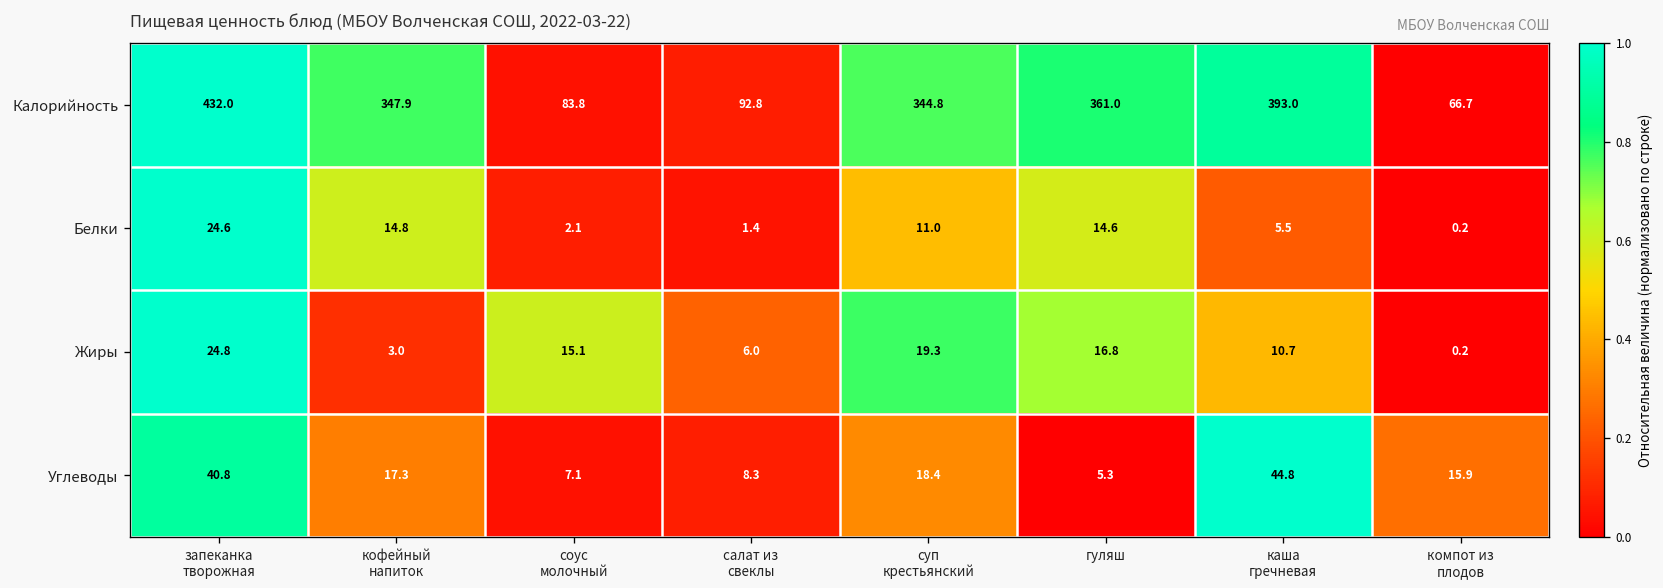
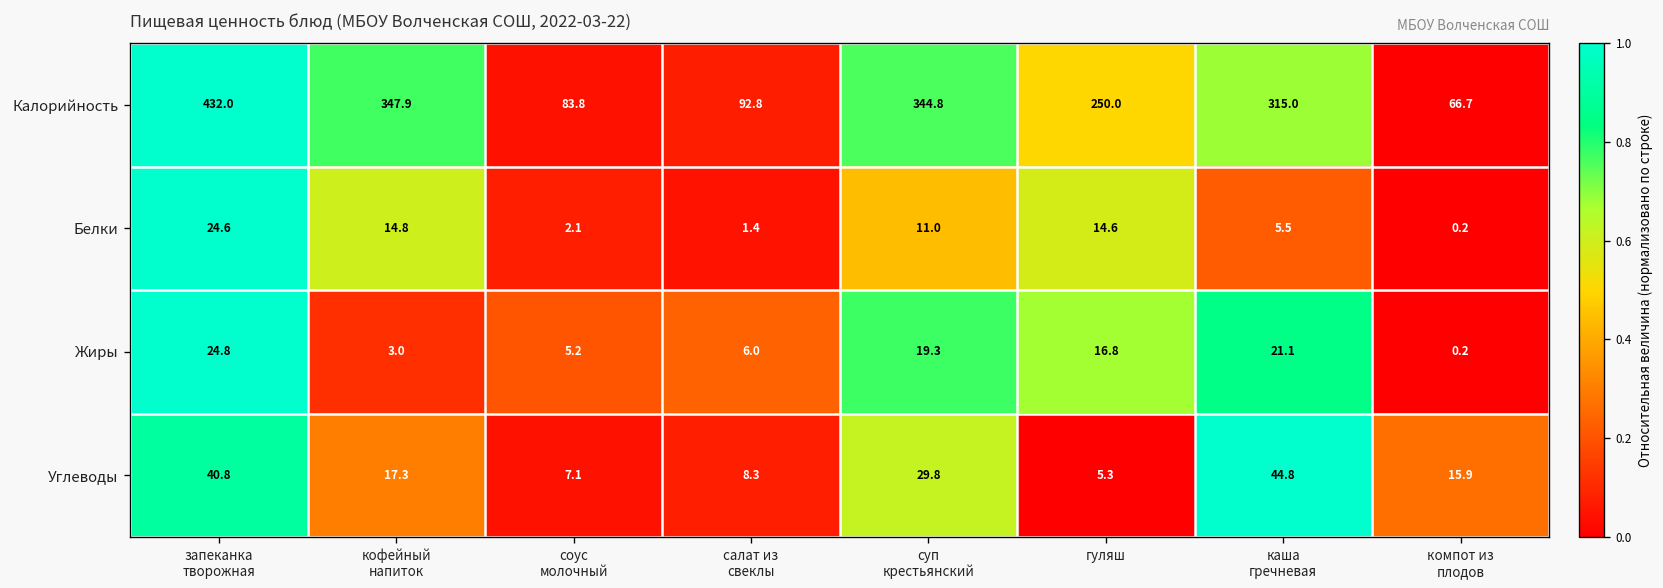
  {
    "Калорийность": {
      "запеканка творожная": 432.0,
      "кофейный напиток": 347.9,
      "соус молочный": 83.8,
      "салат из свеклы": 92.8,
      "суп крестьянский": 344.8,
-     "гуляш": 361.0,
-     "каша гречневая": 393.0,
+     "гуляш": 250.0,
+     "каша гречневая": 315.0,
      "компот из плодов": 66.7
    },
    "Белки": {
      "запеканка творожная": 24.6,
      "кофейный напиток": 14.8,
      "соус молочный": 2.1,
      "салат из свеклы": 1.4,
      "суп крестьянский": 11.0,
      "гуляш": 14.6,
      "каша гречневая": 5.5,
      "компот из плодов": 0.2
    },
    "Жиры": {
      "запеканка творожная": 24.8,
      "кофейный напиток": 3.0,
-     "соус молочный": 15.1,
+     "соус молочный": 5.2,
      "салат из свеклы": 6.0,
      "суп крестьянский": 19.3,
      "гуляш": 16.8,
-     "каша гречневая": 10.7,
+     "каша гречневая": 21.1,
      "компот из плодов": 0.2
    },
    "Углеводы": {
      "запеканка творожная": 40.8,
      "кофейный напиток": 17.3,
      "соус молочный": 7.1,
      "салат из свеклы": 8.3,
-     "суп крестьянский": 18.4,
+     "суп крестьянский": 29.8,
      "гуляш": 5.3,
      "каша гречневая": 44.8,
      "компот из плодов": 15.9
    }
  }
